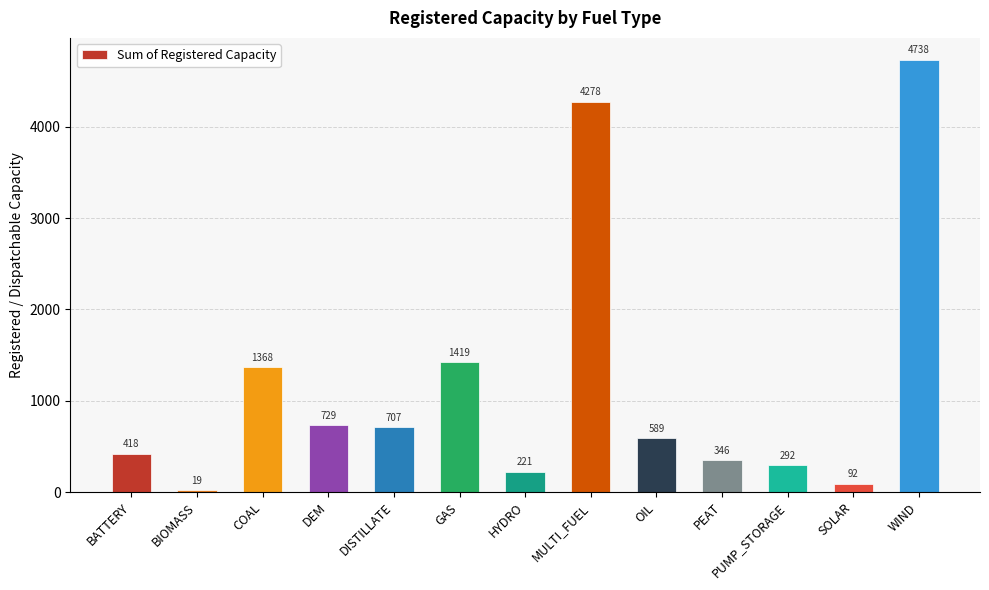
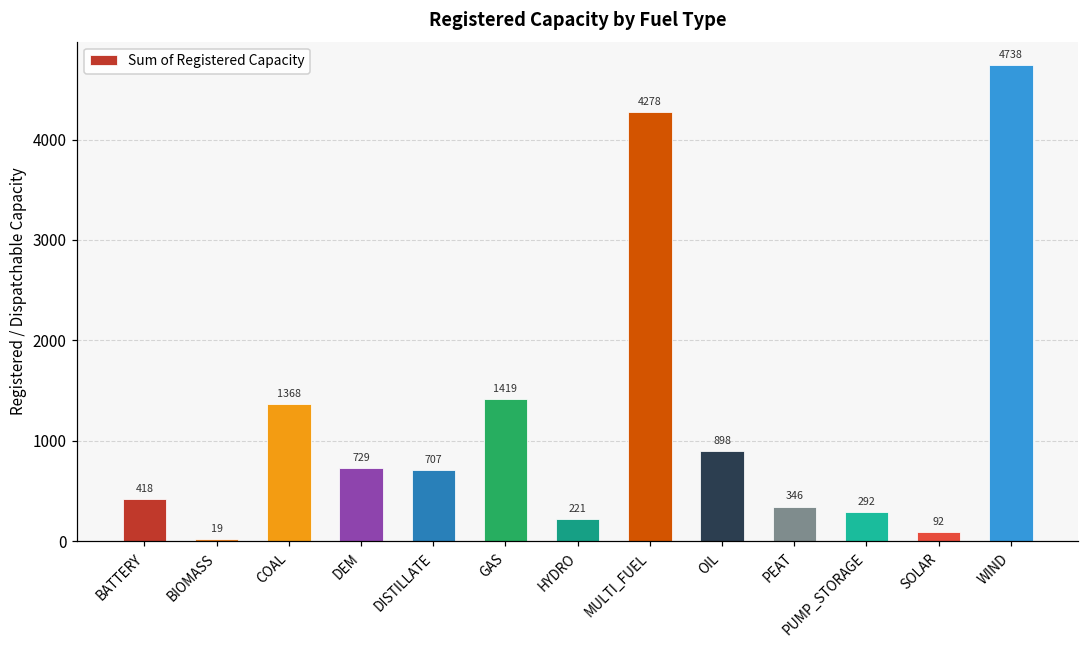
  {
    "BATTERY": 418,
    "BIOMASS": 19,
    "COAL": 1368,
    "DEM": 729,
    "DISTILLATE": 707,
    "GAS": 1419,
    "HYDRO": 221,
    "MULTI_FUEL": 4278,
-   "OIL": 589,
+   "OIL": 898,
    "PEAT": 346,
    "PUMP_STORAGE": 292,
    "SOLAR": 92,
    "WIND": 4738
  }
